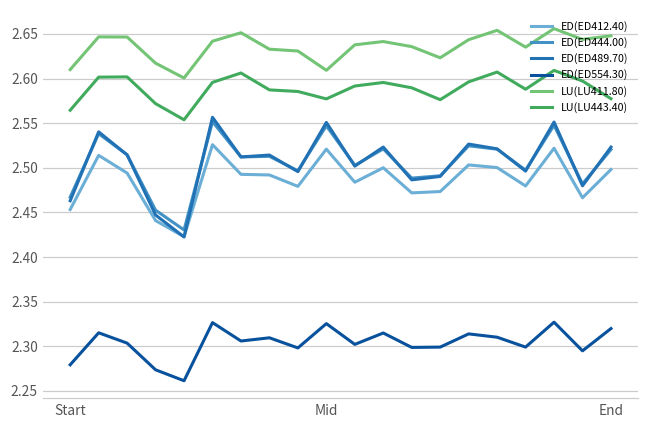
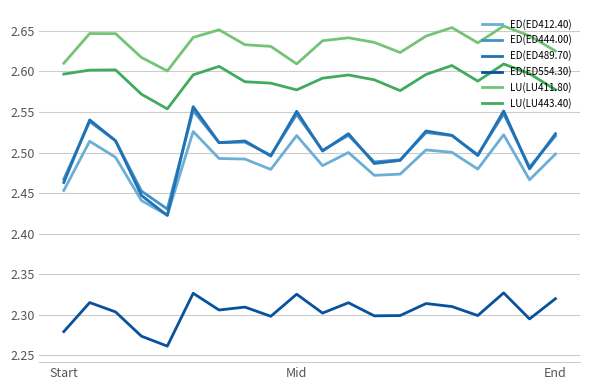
  {
    "LU(LU411.80)": {
      "Start": 2.61,
      "Mid": 2.61,
-     "End": 2.65
+     "End": 2.63
    },
    "LU(LU443.40)": {
-     "Start": 2.56,
+     "Start": 2.60,
      "Mid": 2.58,
      "End": 2.58
    }
  }
